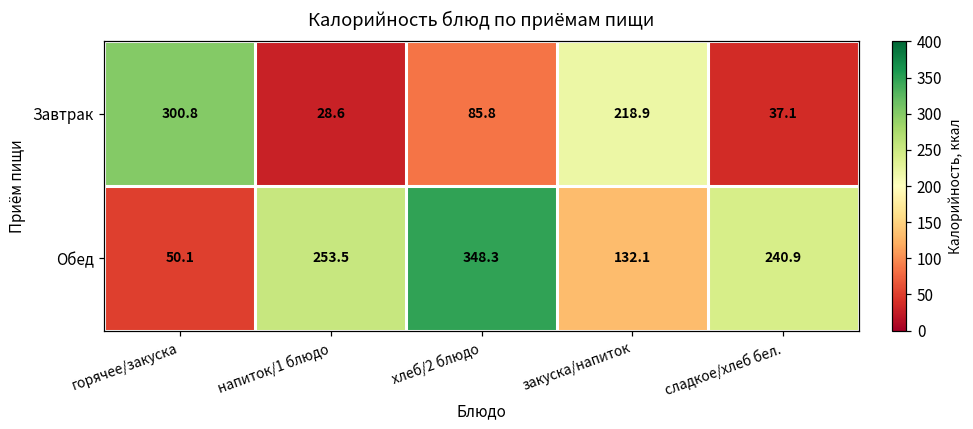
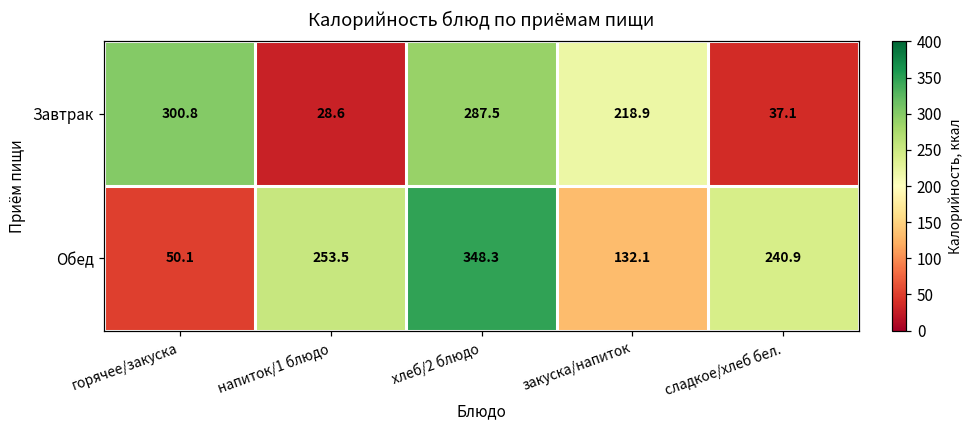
  {
    "Завтрак": {
      "горячее/закуска": 300.8,
      "напиток/1 блюдо": 28.6,
-     "хлеб/2 блюдо": 85.8,
+     "хлеб/2 блюдо": 287.5,
      "закуска/напиток": 218.9,
      "сладкое/хлеб бел.": 37.1
    },
    "Обед": {
      "горячее/закуска": 50.1,
      "напиток/1 блюдо": 253.5,
      "хлеб/2 блюдо": 348.3,
      "закуска/напиток": 132.1,
      "сладкое/хлеб бел.": 240.9
    }
  }
